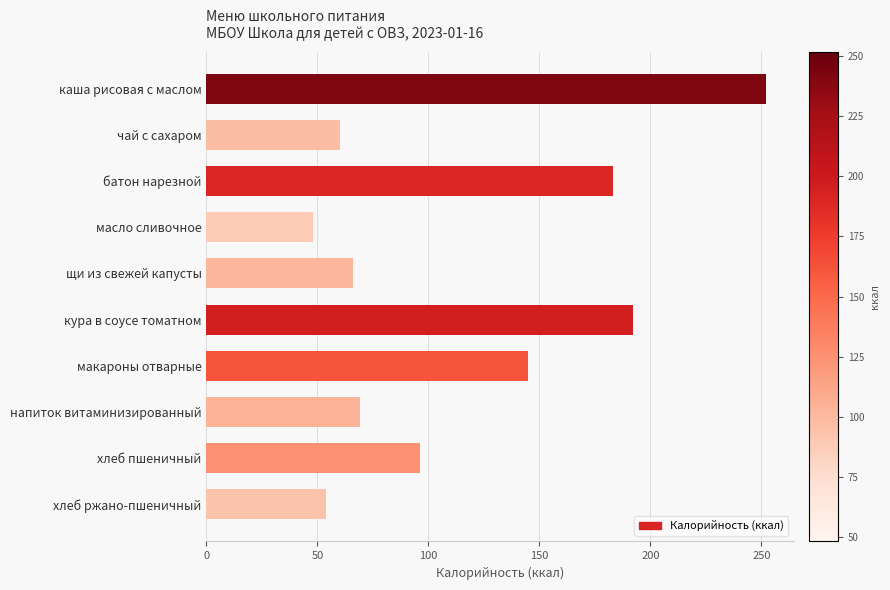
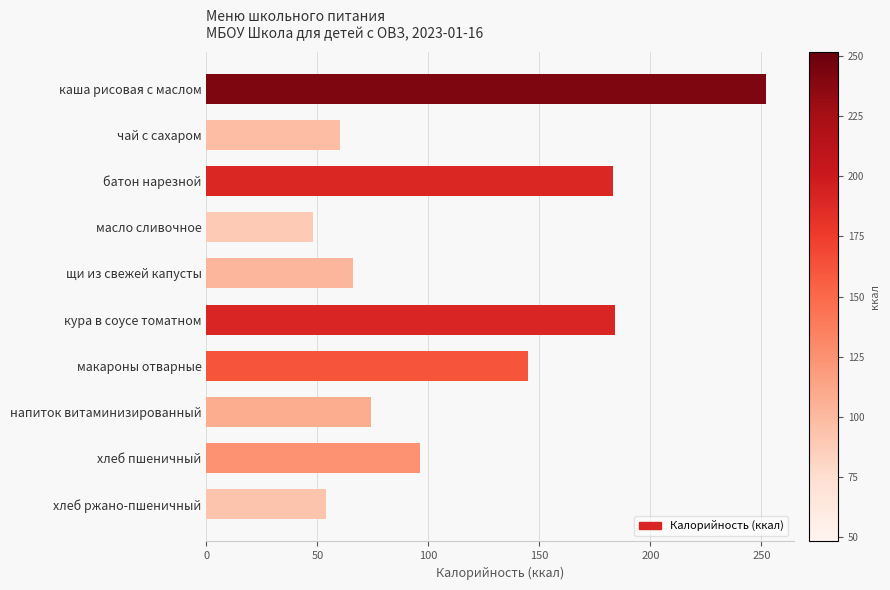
  {
    "каша рисовая с маслом": 252,
    "чай с сахаром": 60,
    "батон нарезной": 183,
    "масло сливочное": 48,
    "щи из свежей капусты": 66,
-   "кура в соусе томатном": 192,
+   "кура в соусе томатном": 184,
    "макароны отварные": 145,
-   "напиток витаминизированный": 69,
+   "напиток витаминизированный": 74,
    "хлеб пшеничный": 96,
    "хлеб ржано-пшеничный": 54
  }
